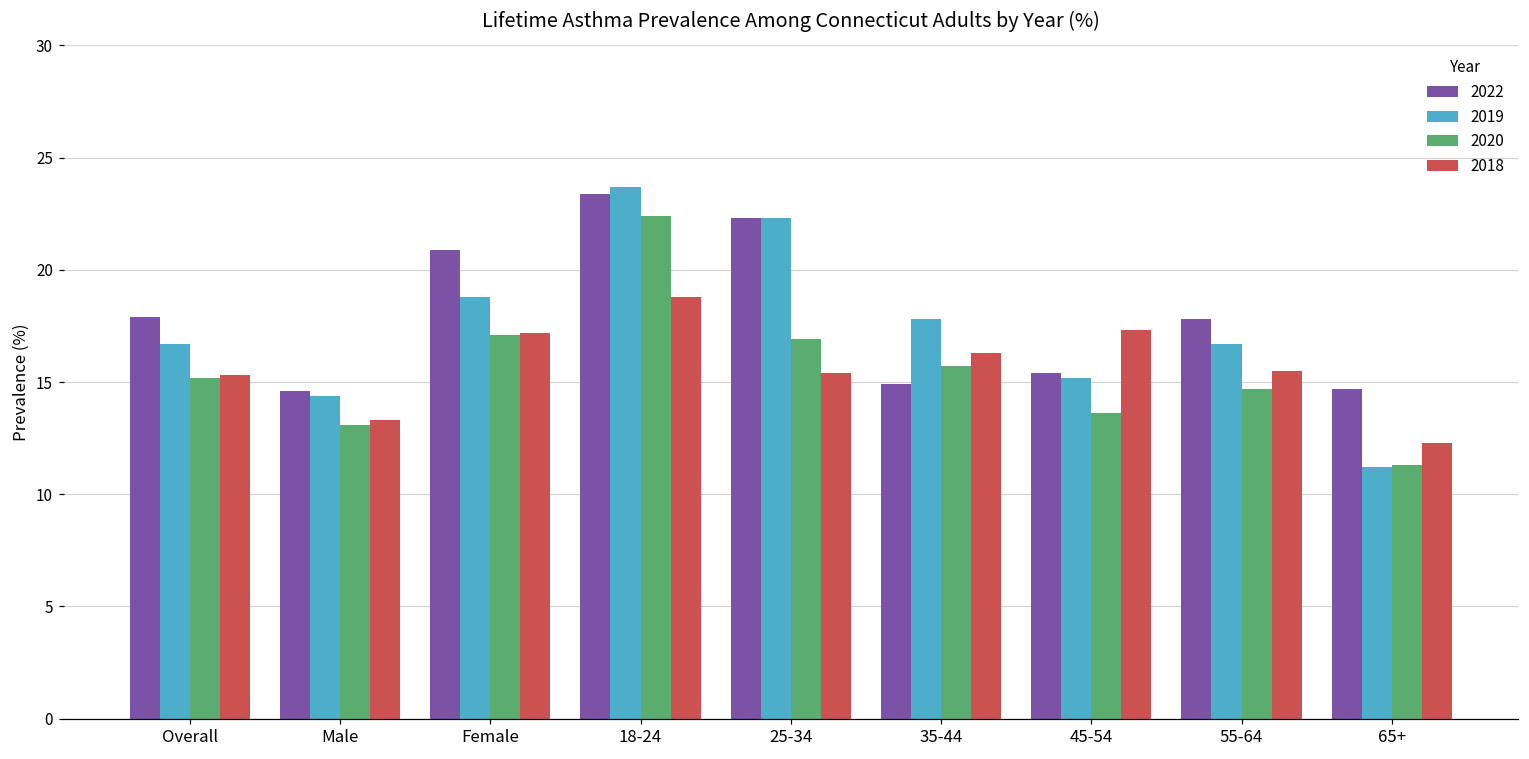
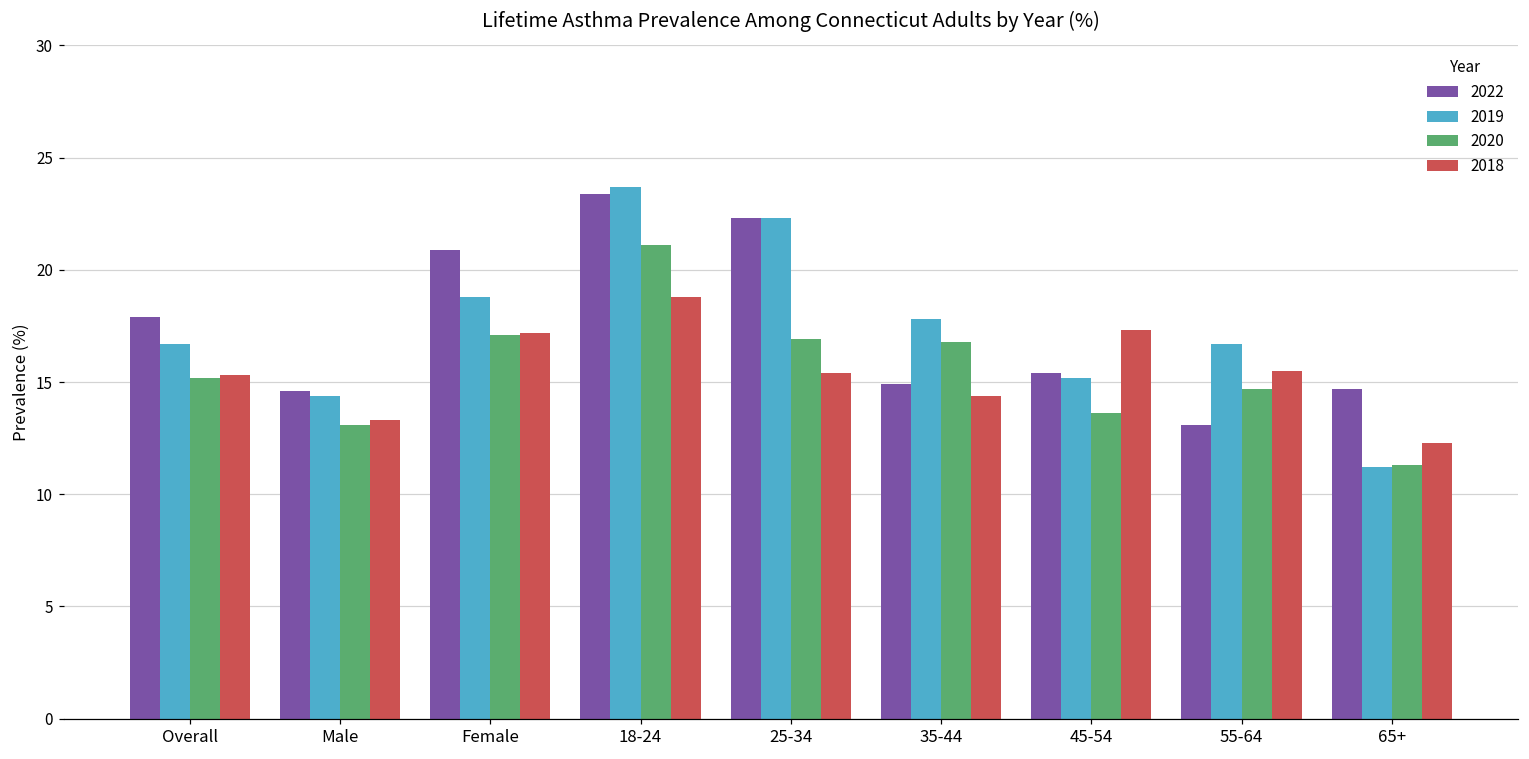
  {
    "2022": {
      "Overall": 17.9,
      "Male": 14.6,
      "Female": 20.9,
      "18-24": 23.4,
      "25-34": 22.3,
      "35-44": 14.9,
      "45-54": 15.4,
-     "55-64": 17.8,
+     "55-64": 13.1,
      "65+": 14.7
    },
    "2019": {
      "Overall": 16.7,
      "Male": 14.4,
      "Female": 18.8,
      "18-24": 23.7,
      "25-34": 22.3,
      "35-44": 17.8,
      "45-54": 15.2,
      "55-64": 16.7,
      "65+": 11.2
    },
    "2020": {
      "Overall": 15.2,
      "Male": 13.1,
      "Female": 17.1,
-     "18-24": 22.4,
+     "18-24": 21.1,
      "25-34": 16.9,
-     "35-44": 15.7,
+     "35-44": 16.8,
      "45-54": 13.6,
      "55-64": 14.7,
      "65+": 11.3
    },
    "2018": {
      "Overall": 15.3,
      "Male": 13.3,
      "Female": 17.2,
      "18-24": 18.8,
      "25-34": 15.4,
-     "35-44": 16.3,
+     "35-44": 14.4,
      "45-54": 17.3,
      "55-64": 15.5,
      "65+": 12.3
    }
  }
